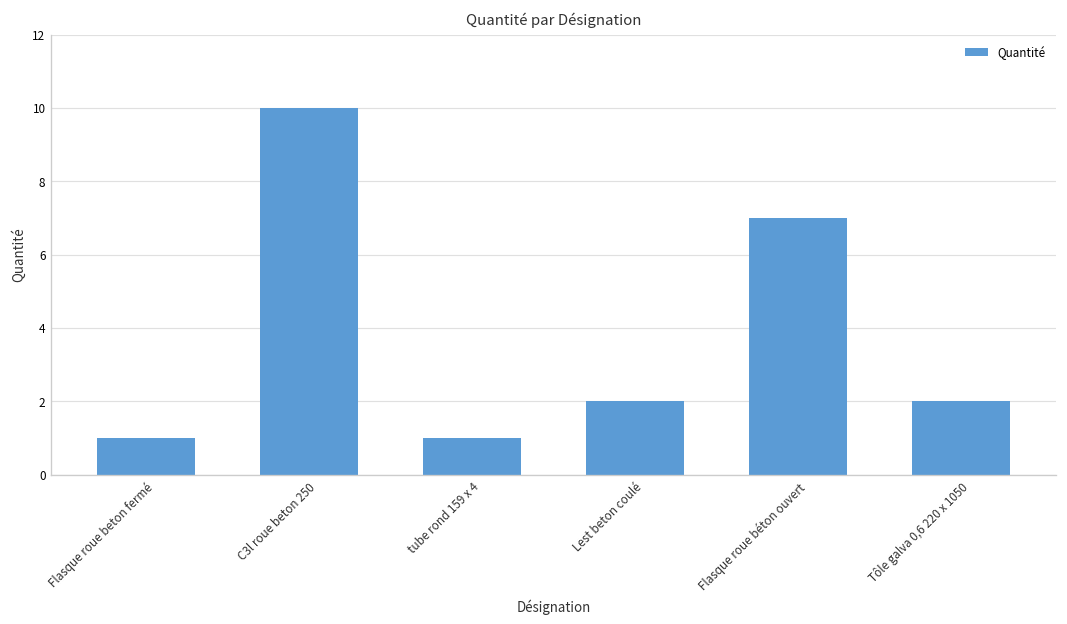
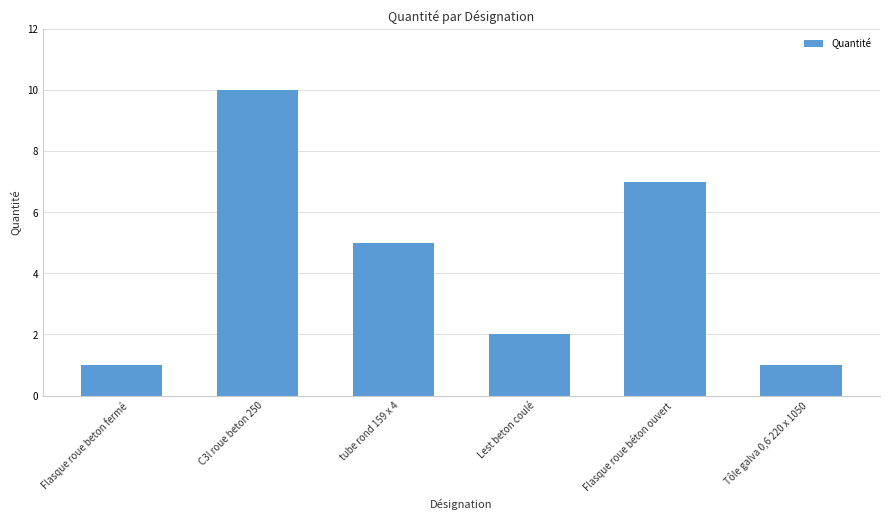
  {
    "Flasque roue beton fermé": 1,
    "C3l roue beton 250": 10,
-   "tube rond 159 x 4": 1,
+   "tube rond 159 x 4": 5,
    "Lest beton coulé": 2,
    "Flasque roue béton ouvert": 7,
-   "Tôle galva 0,6 220 x 1050": 2
+   "Tôle galva 0,6 220 x 1050": 1
  }
